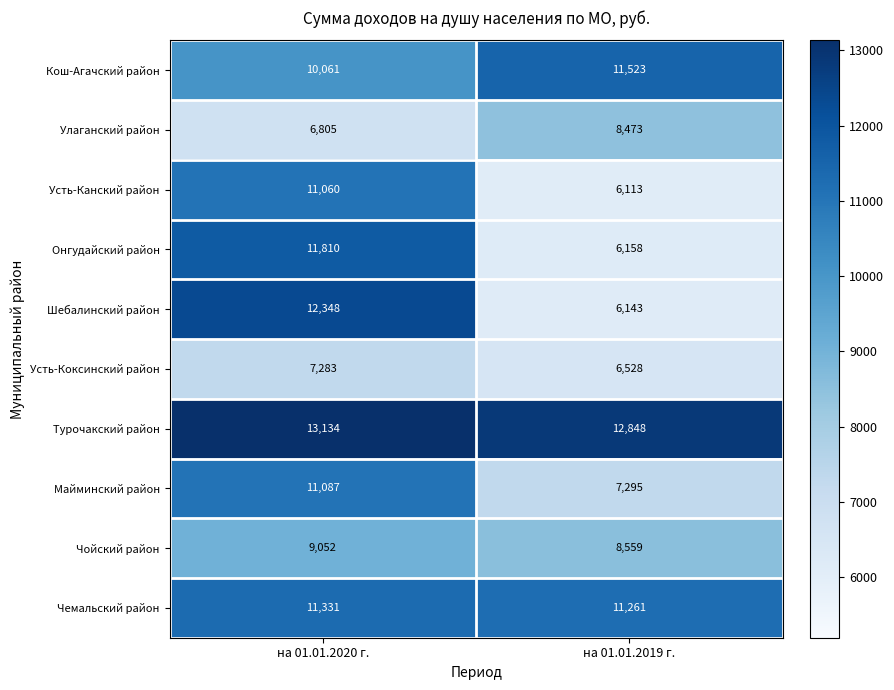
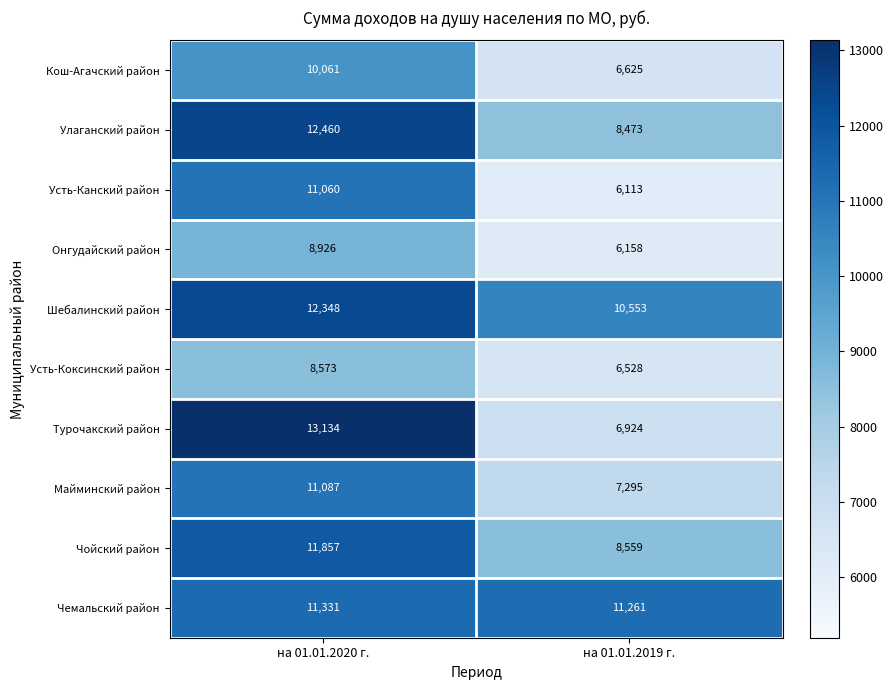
  {
    "Кош-Агачский район": {
      "на 01.01.2020 г.": "10,061",
-     "на 01.01.2019 г.": "11,523"
+     "на 01.01.2019 г.": "6,625"
    },
    "Улаганский район": {
-     "на 01.01.2020 г.": "6,805",
+     "на 01.01.2020 г.": "12,460",
      "на 01.01.2019 г.": "8,473"
    },
    "Усть-Канский район": {
      "на 01.01.2020 г.": "11,060",
      "на 01.01.2019 г.": "6,113"
    },
    "Онгудайский район": {
-     "на 01.01.2020 г.": "11,810",
+     "на 01.01.2020 г.": "8,926",
      "на 01.01.2019 г.": "6,158"
    },
    "Шебалинский район": {
      "на 01.01.2020 г.": "12,348",
-     "на 01.01.2019 г.": "6,143"
+     "на 01.01.2019 г.": "10,553"
    },
    "Усть-Коксинский район": {
-     "на 01.01.2020 г.": "7,283",
+     "на 01.01.2020 г.": "8,573",
      "на 01.01.2019 г.": "6,528"
    },
    "Турочакский район": {
      "на 01.01.2020 г.": "13,134",
-     "на 01.01.2019 г.": "12,848"
+     "на 01.01.2019 г.": "6,924"
    },
    "Майминский район": {
      "на 01.01.2020 г.": "11,087",
      "на 01.01.2019 г.": "7,295"
    },
    "Чойский район": {
-     "на 01.01.2020 г.": "9,052",
+     "на 01.01.2020 г.": "11,857",
      "на 01.01.2019 г.": "8,559"
    },
    "Чемальский район": {
      "на 01.01.2020 г.": "11,331",
      "на 01.01.2019 г.": "11,261"
    }
  }
